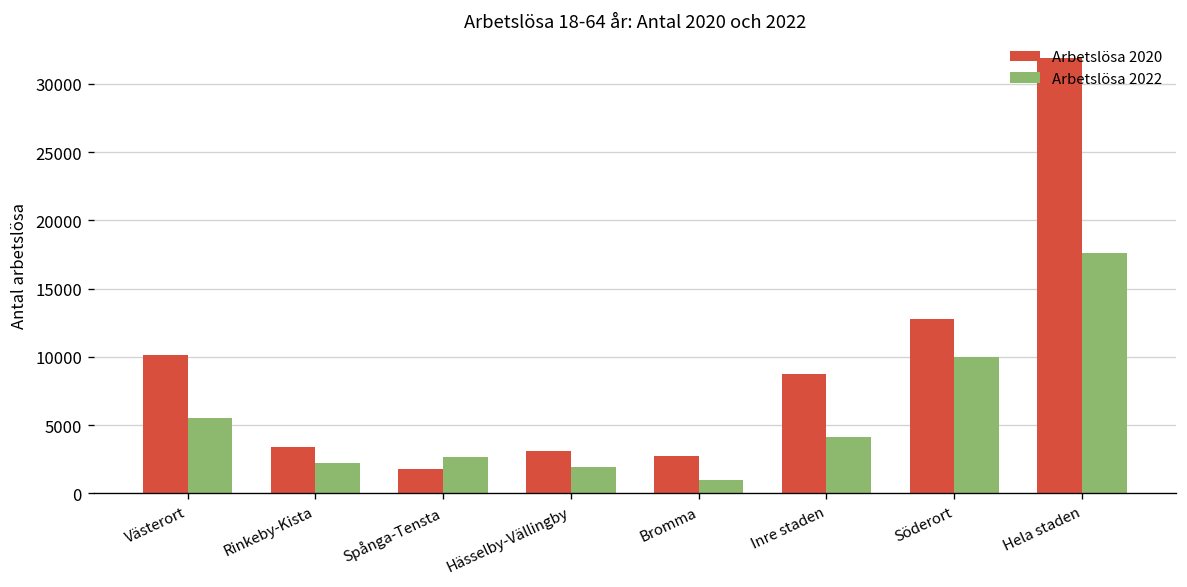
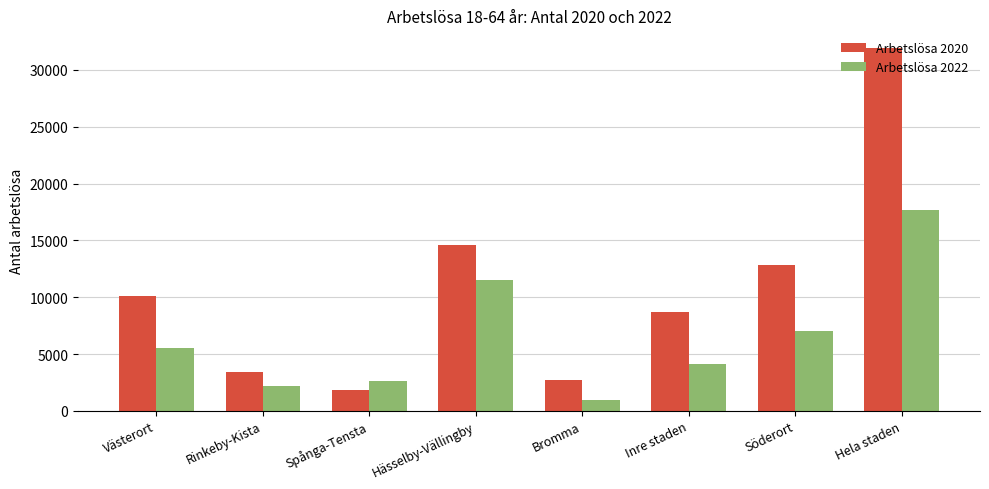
  {
    "Arbetslösa 2020": {
      "Västerort": 10100,
      "Rinkeby-Kista": 3400,
      "Spånga-Tensta": 1800,
-     "Hässelby-Vällingby": 3100,
+     "Hässelby-Vällingby": 14600,
      "Bromma": 2700,
      "Inre staden": 8700,
      "Söderort": 12800,
      "Hela staden": 31900
    },
    "Arbetslösa 2022": {
      "Västerort": 5500,
      "Rinkeby-Kista": 2200,
      "Spånga-Tensta": 2700,
-     "Hässelby-Vällingby": 1900,
+     "Hässelby-Vällingby": 11500,
      "Bromma": 1000,
      "Inre staden": 4100,
-     "Söderort": 10000,
+     "Söderort": 7000,
      "Hela staden": 17600
    }
  }
